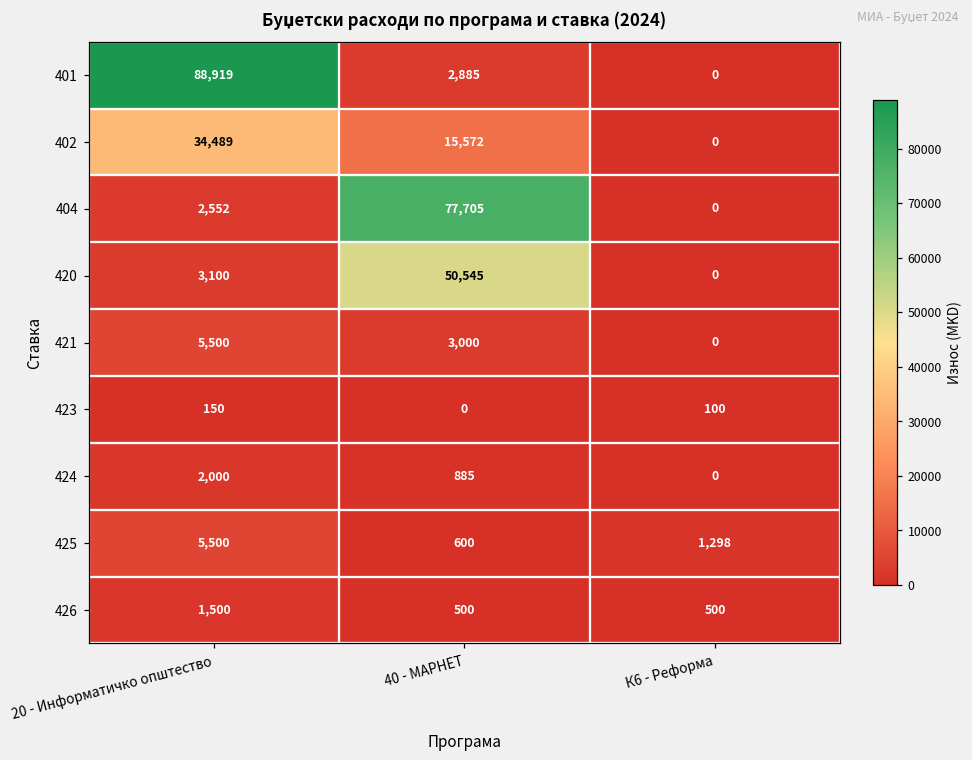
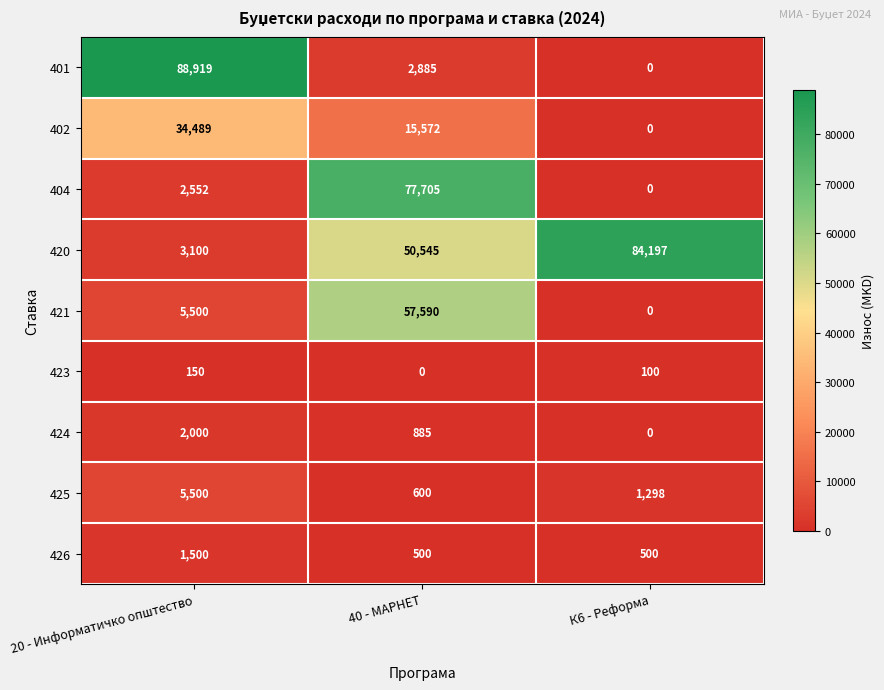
  {
    "401": {
      "20 - Информатичко општество": "88,919",
      "40 - МАРНЕТ": "2,885",
      "К6 - Реформа": "0"
    },
    "402": {
      "20 - Информатичко општество": "34,489",
      "40 - МАРНЕТ": "15,572",
      "К6 - Реформа": "0"
    },
    "404": {
      "20 - Информатичко општество": "2,552",
      "40 - МАРНЕТ": "77,705",
      "К6 - Реформа": "0"
    },
    "420": {
      "20 - Информатичко општество": "3,100",
      "40 - МАРНЕТ": "50,545",
-     "К6 - Реформа": "0"
+     "К6 - Реформа": "84,197"
    },
    "421": {
      "20 - Информатичко општество": "5,500",
-     "40 - МАРНЕТ": "3,000",
+     "40 - МАРНЕТ": "57,590",
      "К6 - Реформа": "0"
    },
    "423": {
      "20 - Информатичко општество": "150",
      "40 - МАРНЕТ": "0",
      "К6 - Реформа": "100"
    },
    "424": {
      "20 - Информатичко општество": "2,000",
      "40 - МАРНЕТ": "885",
      "К6 - Реформа": "0"
    },
    "425": {
      "20 - Информатичко општество": "5,500",
      "40 - МАРНЕТ": "600",
      "К6 - Реформа": "1,298"
    },
    "426": {
      "20 - Информатичко општество": "1,500",
      "40 - МАРНЕТ": "500",
      "К6 - Реформа": "500"
    }
  }
